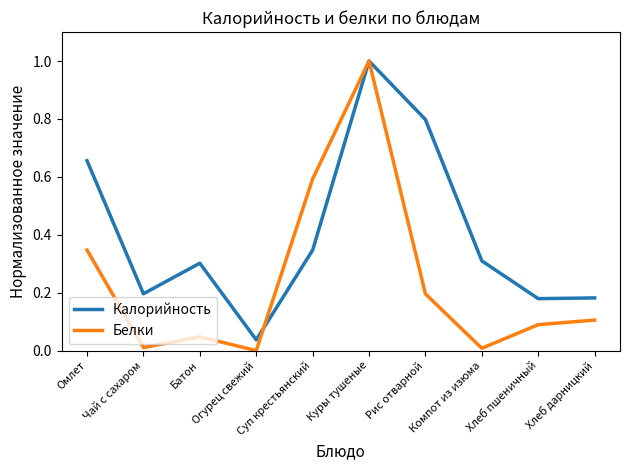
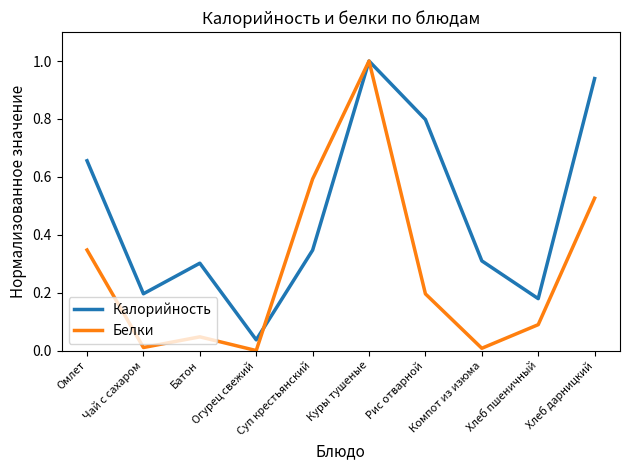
  {
    "Калорийность": {
      "Омлет": 0.66,
      "Чай с сахаром": 0.20,
      "Батон": 0.30,
      "Огурец свежий": 0.04,
      "Суп крестьянский": 0.35,
      "Рис отварной": 0.80,
      "Компот из изюма": 0.31,
      "Хлеб пшеничный": 0.18,
-     "Хлеб дарницкий": 0.18
+     "Хлеб дарницкий": 0.94
    },
    "Белки": {
      "Омлет": 0.35,
      "Чай с сахаром": 0.01,
      "Огурец свежий": 0.00,
      "Суп крестьянский": 0.59,
      "Рис отварной": 0.20,
      "Компот из изюма": 0.01,
      "Хлеб пшеничный": 0.09,
-     "Хлеб дарницкий": 0.11
+     "Хлеб дарницкий": 0.53
    }
  }
